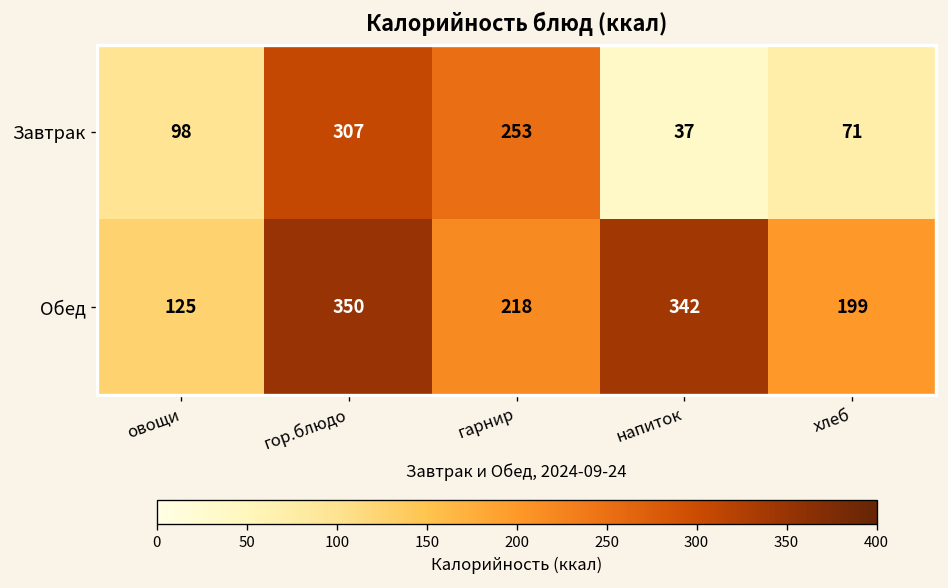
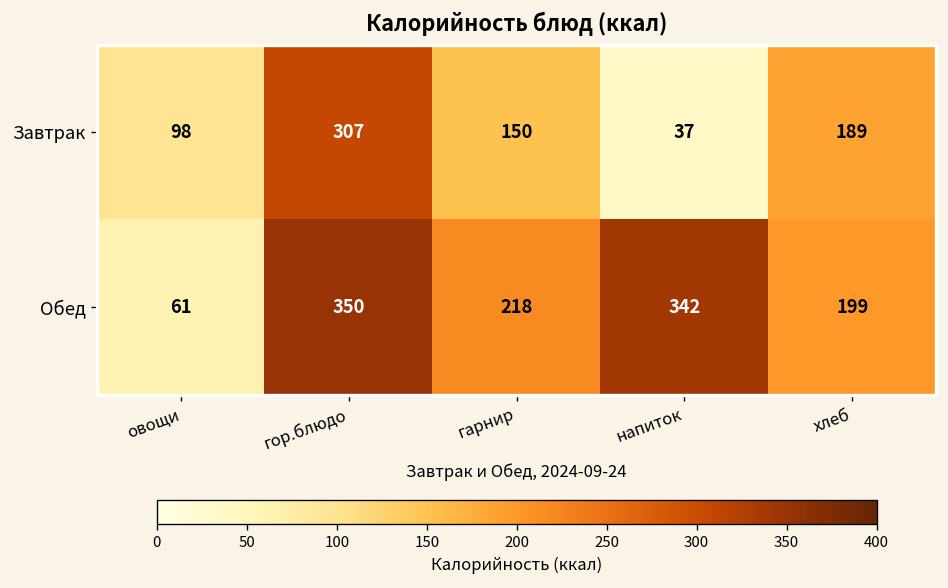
  {
    "Завтрак": {
      "овощи": 98,
      "гор.блюдо": 307,
-     "гарнир": 253,
+     "гарнир": 150,
      "напиток": 37,
-     "хлеб": 71
+     "хлеб": 189
    },
    "Обед": {
-     "овощи": 125,
+     "овощи": 61,
      "гор.блюдо": 350,
      "гарнир": 218,
      "напиток": 342,
      "хлеб": 199
    }
  }
